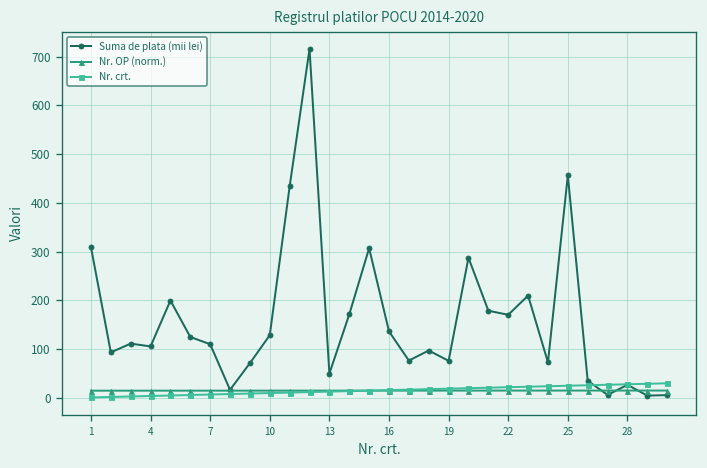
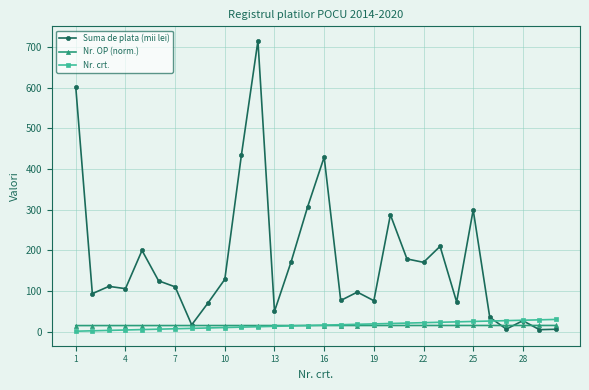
  {
    "Suma de plata (mii lei)": {
-     "1": 310,
+     "1": 600,
      "4": 110,
      "7": 110,
      "10": 130,
      "13": 50,
-     "16": 140,
+     "16": 430,
      "19": 80,
      "22": 170,
-     "25": 460
+     "25": 300
    }
  }
